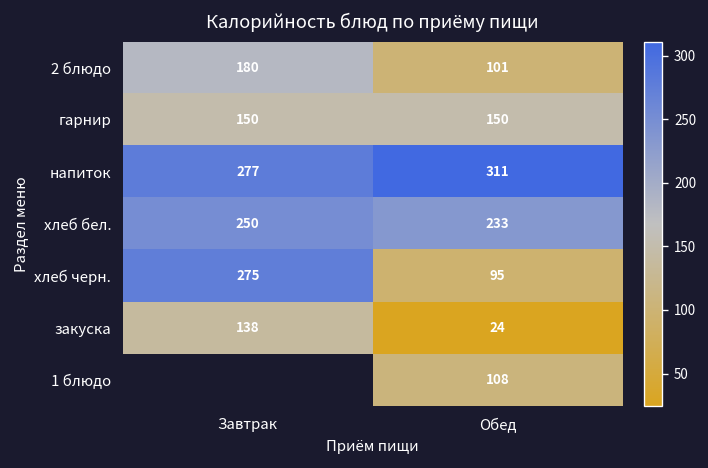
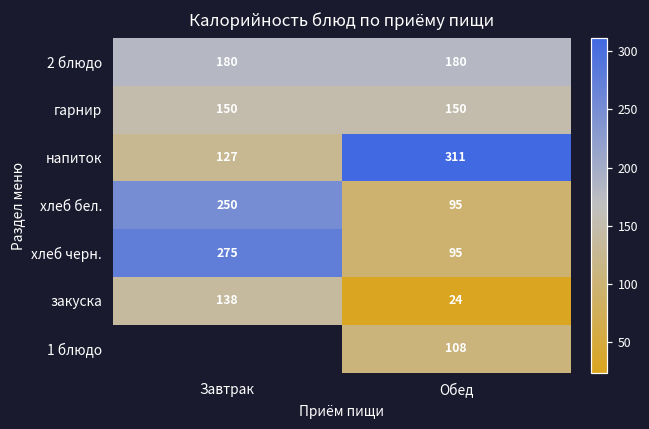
  {
    "2 блюдо": {
      "Завтрак": 180,
-     "Обед": 101
+     "Обед": 180
    },
    "гарнир": {
      "Завтрак": 150,
      "Обед": 150
    },
    "напиток": {
-     "Завтрак": 277,
+     "Завтрак": 127,
      "Обед": 311
    },
    "хлеб бел.": {
      "Завтрак": 250,
-     "Обед": 233
+     "Обед": 95
    },
    "хлеб черн.": {
      "Завтрак": 275,
      "Обед": 95
    },
    "закуска": {
      "Завтрак": 138,
      "Обед": 24
    },
    "1 блюдо": {
      "Обед": 108
    }
  }
